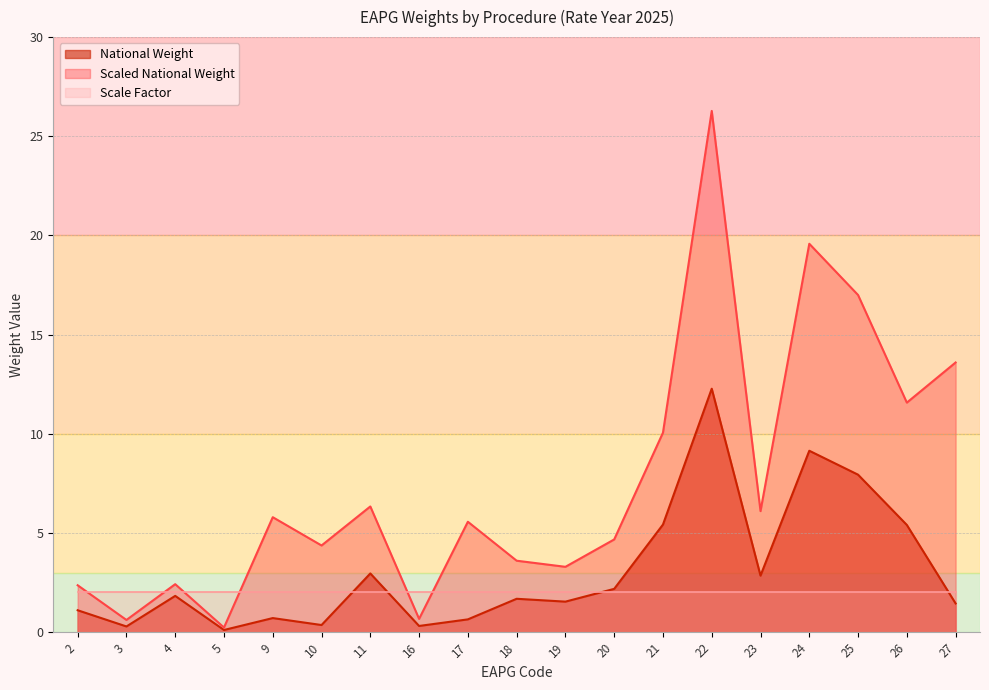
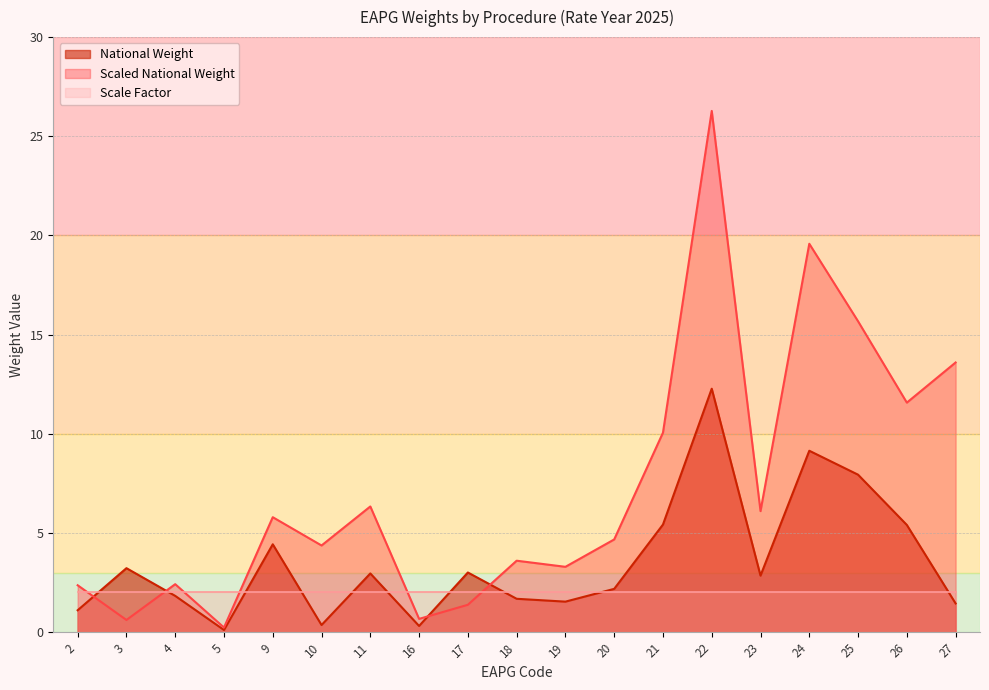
  {
    "National Weight": {
      "2": 1.1,
-     "3": 0.3,
+     "3": 3.2,
      "4": 1.8,
-     "9": 0.7,
+     "9": 4.4,
      "10": 0.4,
      "11": 3.0,
      "16": 0.3,
-     "17": 0.6,
+     "17": 3.0,
      "18": 1.7,
      "19": 1.5,
      "20": 2.2,
      "21": 5.4,
      "22": 12.3,
      "23": 2.9,
      "24": 9.1,
      "25": 7.9,
      "26": 5.4,
      "27": 1.4
    },
    "Scaled National Weight": {
      "2": 2.4,
      "3": 0.6,
      "4": 2.4,
      "9": 5.8,
      "10": 4.4,
      "11": 6.3,
      "16": 0.7,
-     "17": 5.6,
+     "17": 1.4,
      "18": 3.6,
      "19": 3.3,
      "20": 4.7,
      "21": 10.1,
      "22": 26.3,
      "23": 6.1,
      "24": 19.6,
-     "25": 17.0,
+     "25": 15.7,
      "26": 11.6,
      "27": 13.6
    },
    "Scale Factor": {
      "2": 2.0,
      "3": 2.0,
      "4": 2.0,
      "5": 2.0,
      "9": 2.0,
      "10": 2.0,
      "11": 2.0,
      "16": 2.0,
      "17": 2.0,
      "18": 2.0,
      "19": 2.0,
      "20": 2.0,
      "21": 2.0,
      "22": 2.0,
      "23": 2.0,
      "24": 2.0,
      "25": 2.0,
      "26": 2.0,
      "27": 2.0
    }
  }
